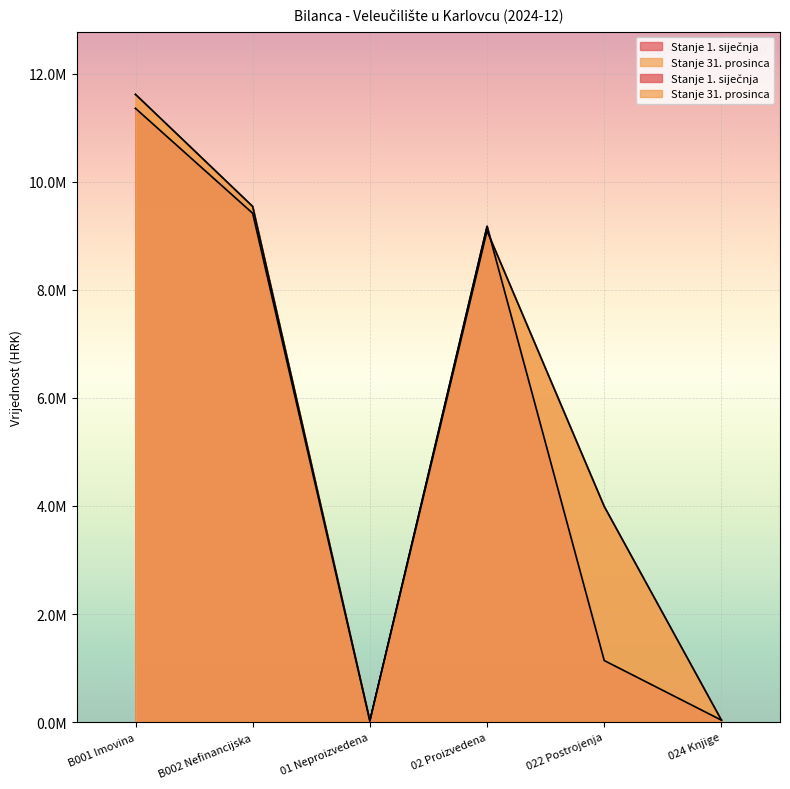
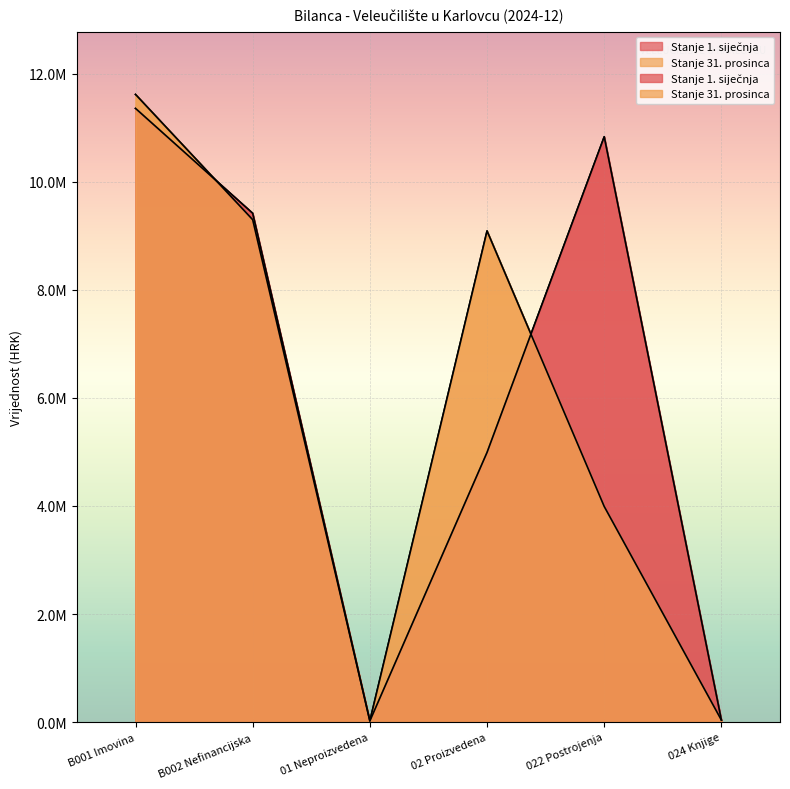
  {
    "Stanje 1. siječnja": {
      "B001 Imovina": 11400000,
      "B002 Nefinancijska": 9400000,
-     "02 Proizvedena": 9200000,
-     "022 Postrojenja": 1100000
+     "02 Proizvedena": 5000000,
+     "022 Postrojenja": 10800000
    },
    "Stanje 31. prosinca": {
      "B001 Imovina": 11600000,
-     "B002 Nefinancijska": 9500000,
+     "B002 Nefinancijska": 9300000,
      "02 Proizvedena": 9100000,
      "022 Postrojenja": 4000000
    }
  }
